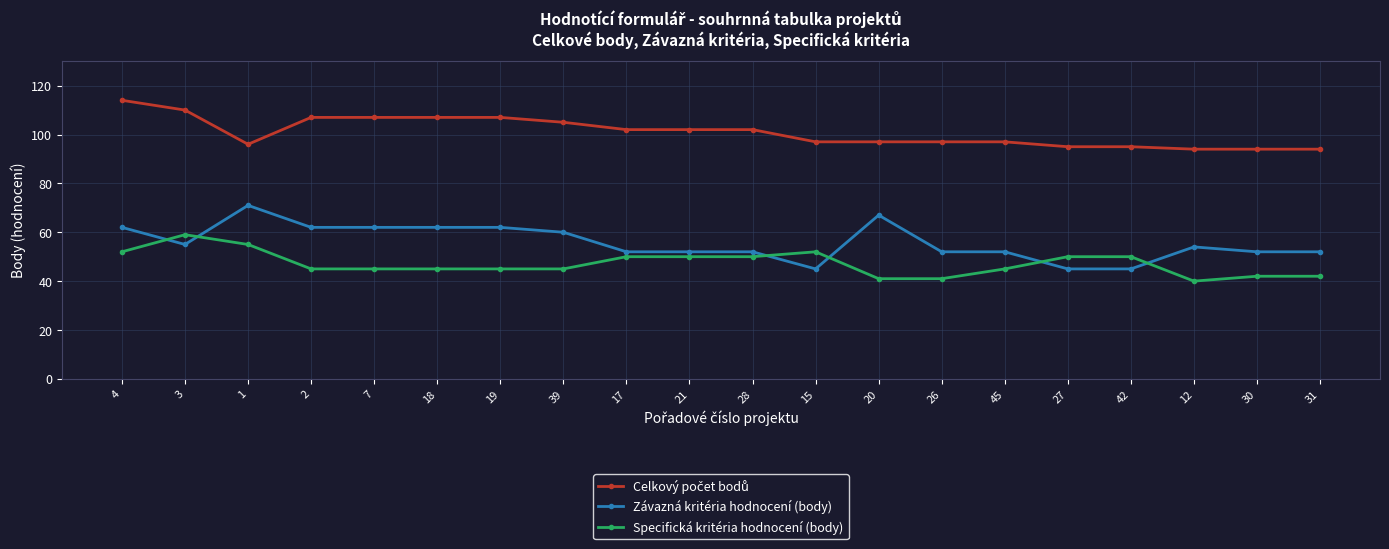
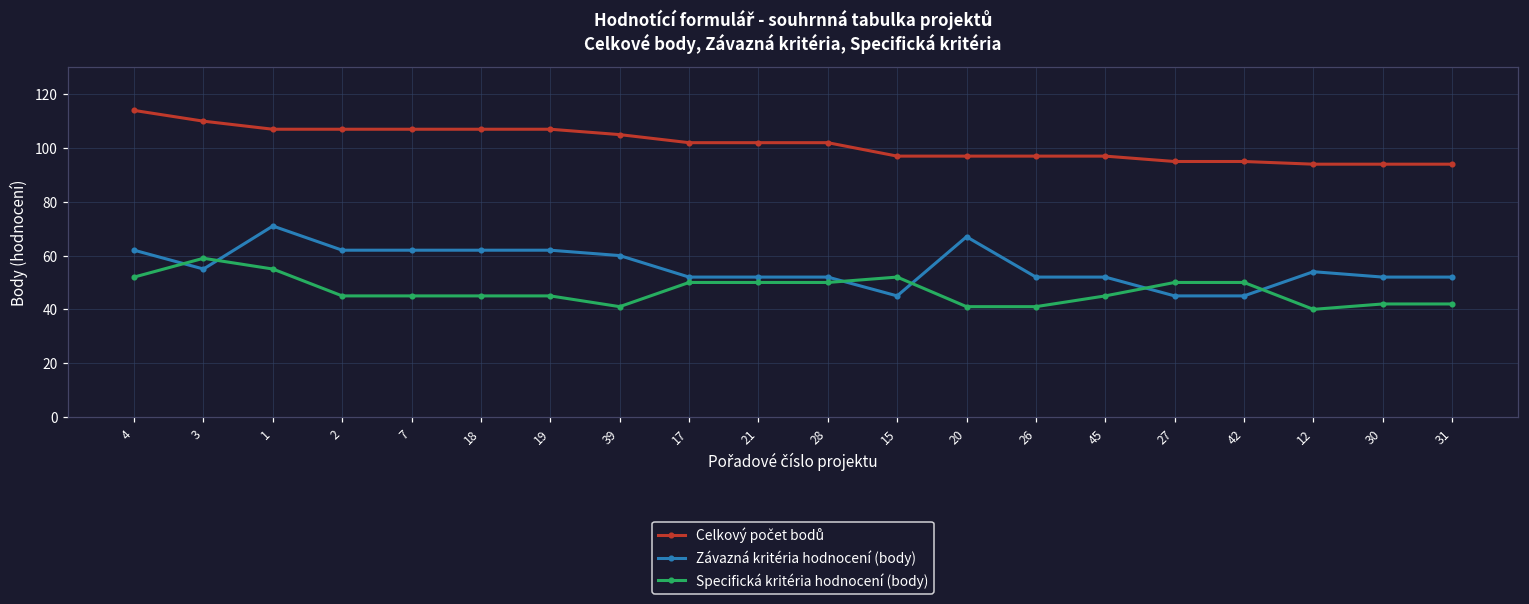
  {
    "Celkový počet bodů": {
      "4": 114,
      "3": 110,
-     "1": 96,
+     "1": 107,
      "2": 107,
      "7": 107,
      "18": 107,
      "19": 107,
      "39": 105,
      "17": 102,
      "21": 102,
      "28": 102,
      "15": 97,
      "20": 97,
      "26": 97,
      "45": 97,
      "27": 95,
      "42": 95,
      "12": 94,
      "30": 94,
      "31": 94
    },
    "Závazná kritéria hodnocení (body)": {
      "4": 62,
      "3": 55,
      "1": 71,
      "2": 62,
      "7": 62,
      "18": 62,
      "19": 62,
      "39": 60,
      "17": 52,
      "21": 52,
      "28": 52,
      "15": 45,
      "20": 67,
      "26": 52,
      "45": 52,
      "27": 45,
      "42": 45,
      "12": 54,
      "30": 52,
      "31": 52
    },
    "Specifická kritéria hodnocení (body)": {
      "4": 52,
      "3": 59,
      "1": 55,
      "2": 45,
      "7": 45,
      "18": 45,
      "19": 45,
-     "39": 45,
+     "39": 41,
      "17": 50,
      "21": 50,
      "28": 50,
      "15": 52,
      "20": 41,
      "26": 41,
      "45": 45,
      "27": 50,
      "42": 50,
      "12": 40,
      "30": 42,
      "31": 42
    }
  }
